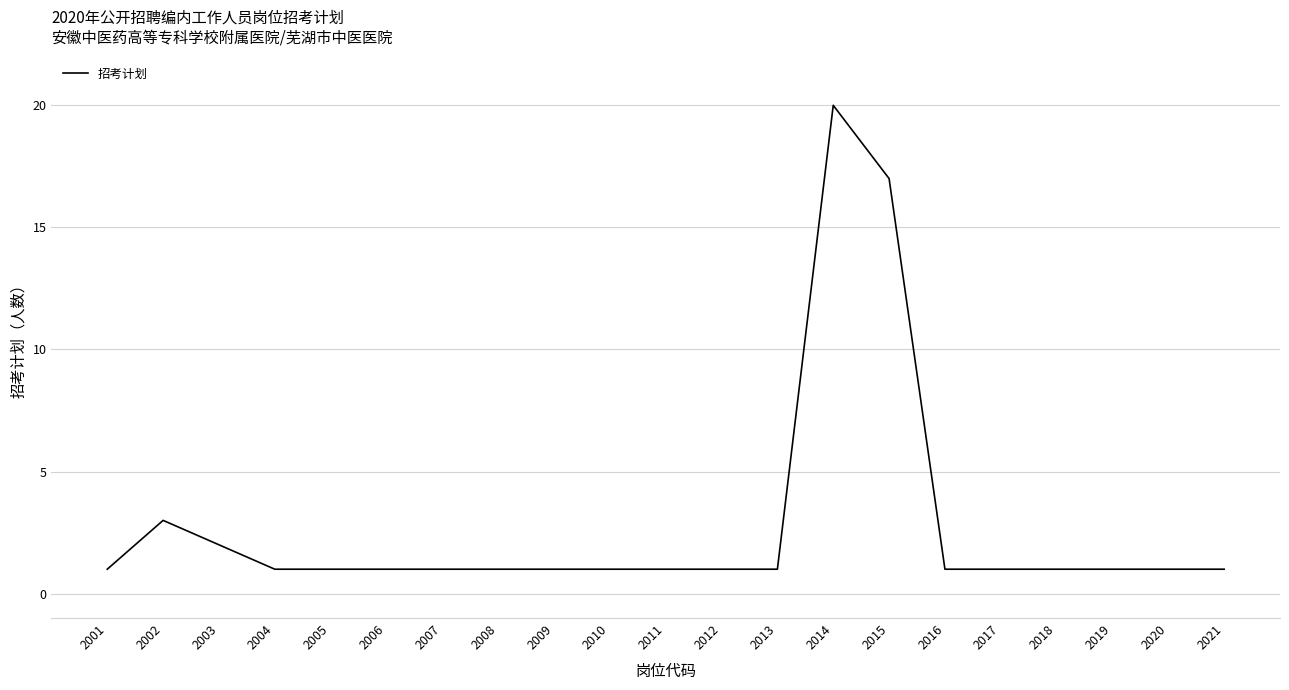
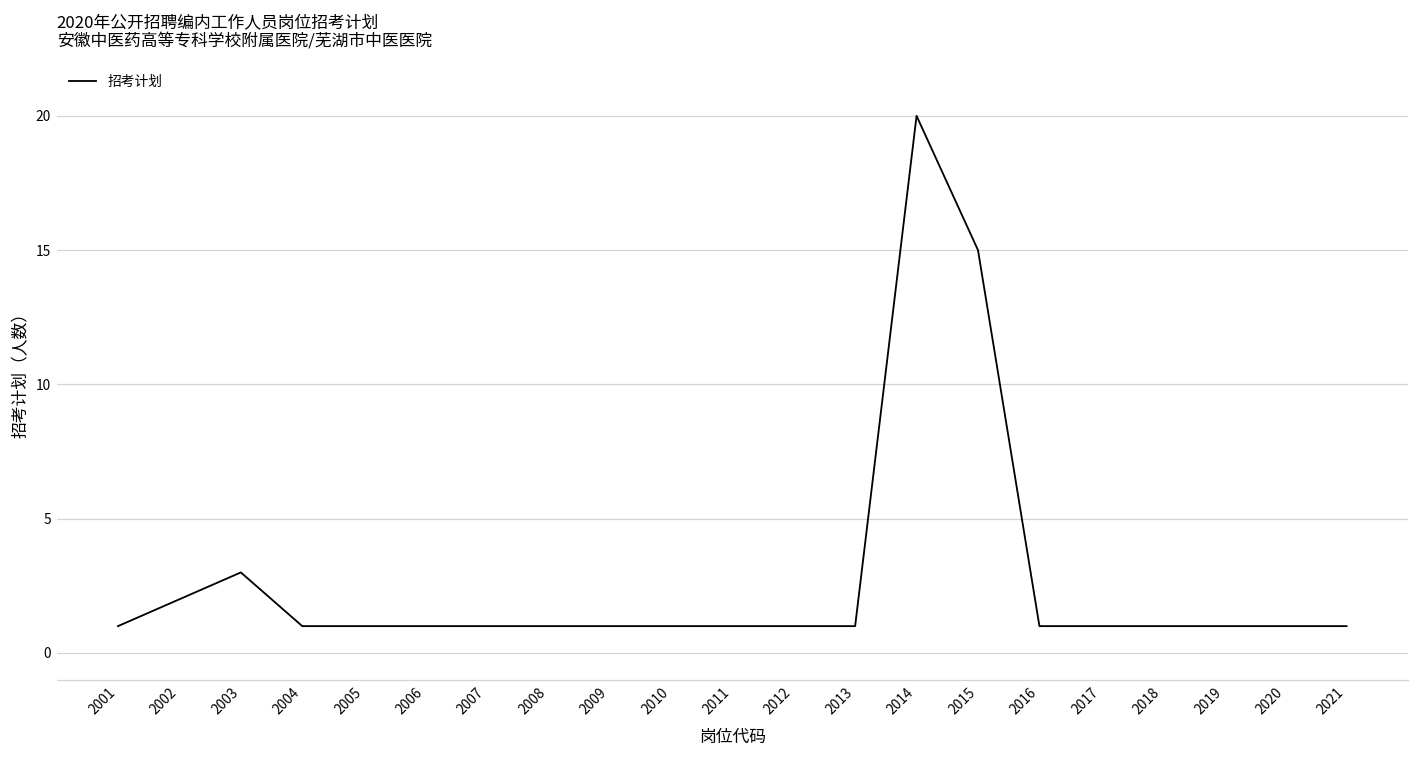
  {
    "2001": 1,
-   "2002": 3,
-   "2003": 2,
+   "2002": 2,
+   "2003": 3,
    "2004": 1,
    "2005": 1,
    "2006": 1,
    "2007": 1,
    "2008": 1,
    "2009": 1,
    "2010": 1,
    "2011": 1,
    "2012": 1,
    "2013": 1,
    "2014": 20,
-   "2015": 17,
+   "2015": 15,
    "2016": 1,
    "2017": 1,
    "2018": 1,
    "2019": 1,
    "2020": 1,
    "2021": 1
  }
